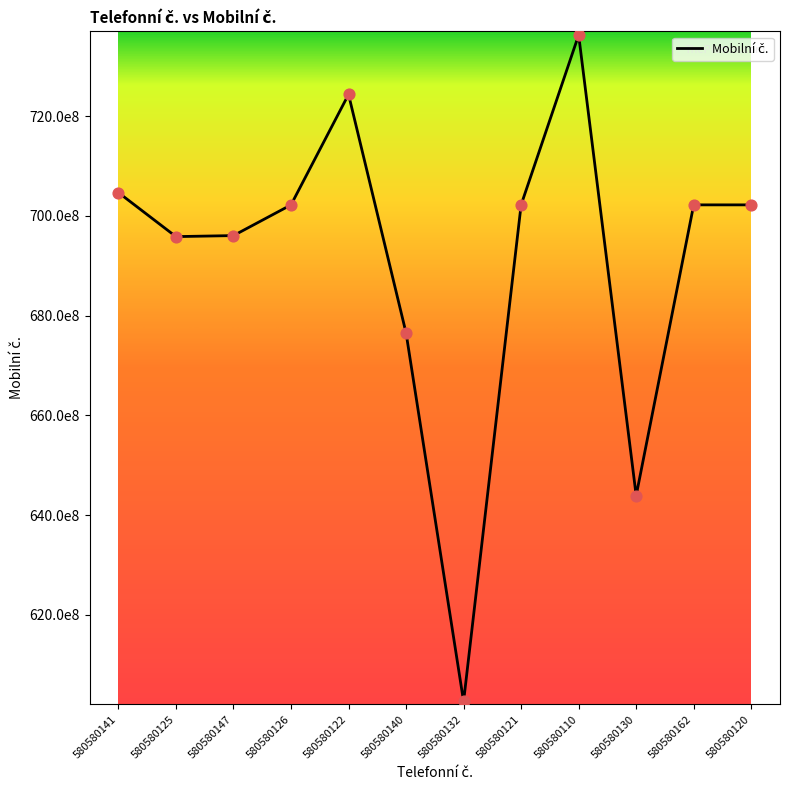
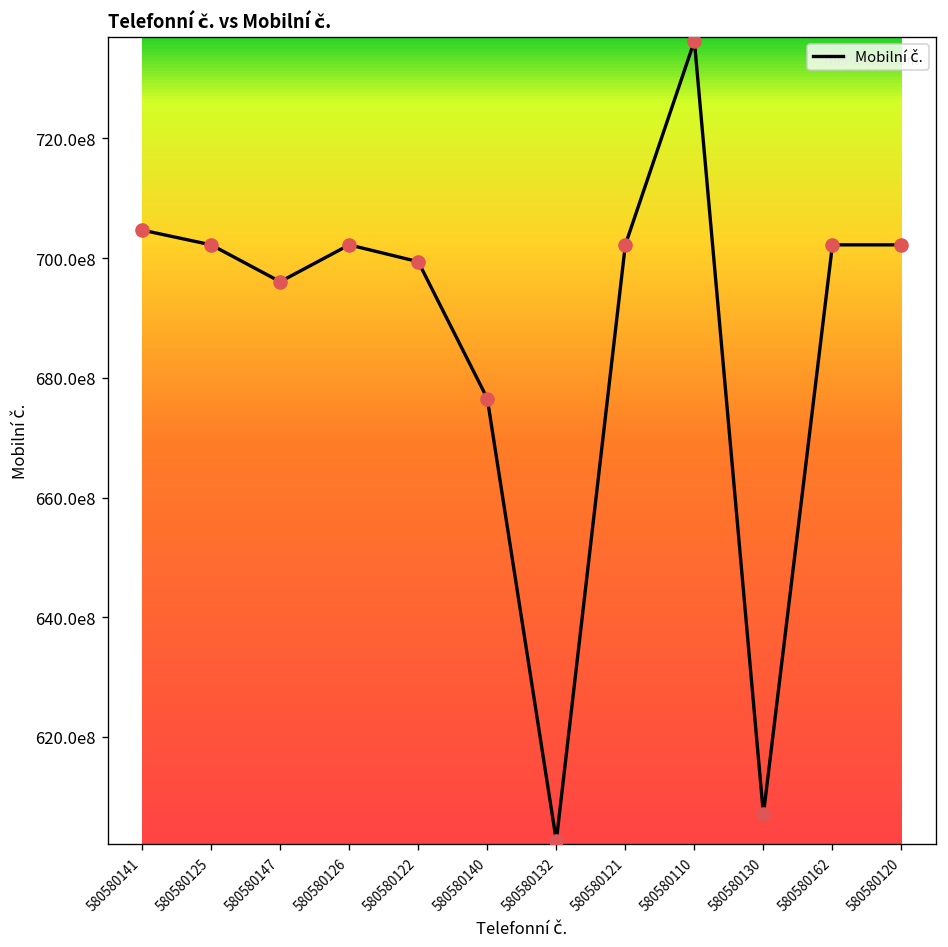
  {
    "580580141": 70500000000,
-   "580580125": 69600000000,
+   "580580125": 70200000000,
    "580580147": 69600000000,
    "580580126": 70200000000,
-   "580580122": 72400000000,
+   "580580122": 69900000000,
    "580580140": 67700000000,
    "580580132": 60300000000,
    "580580121": 70200000000,
    "580580110": 73600000000,
-   "580580130": 64400000000,
+   "580580130": 60700000000,
    "580580162": 70200000000,
    "580580120": 70200000000
  }
